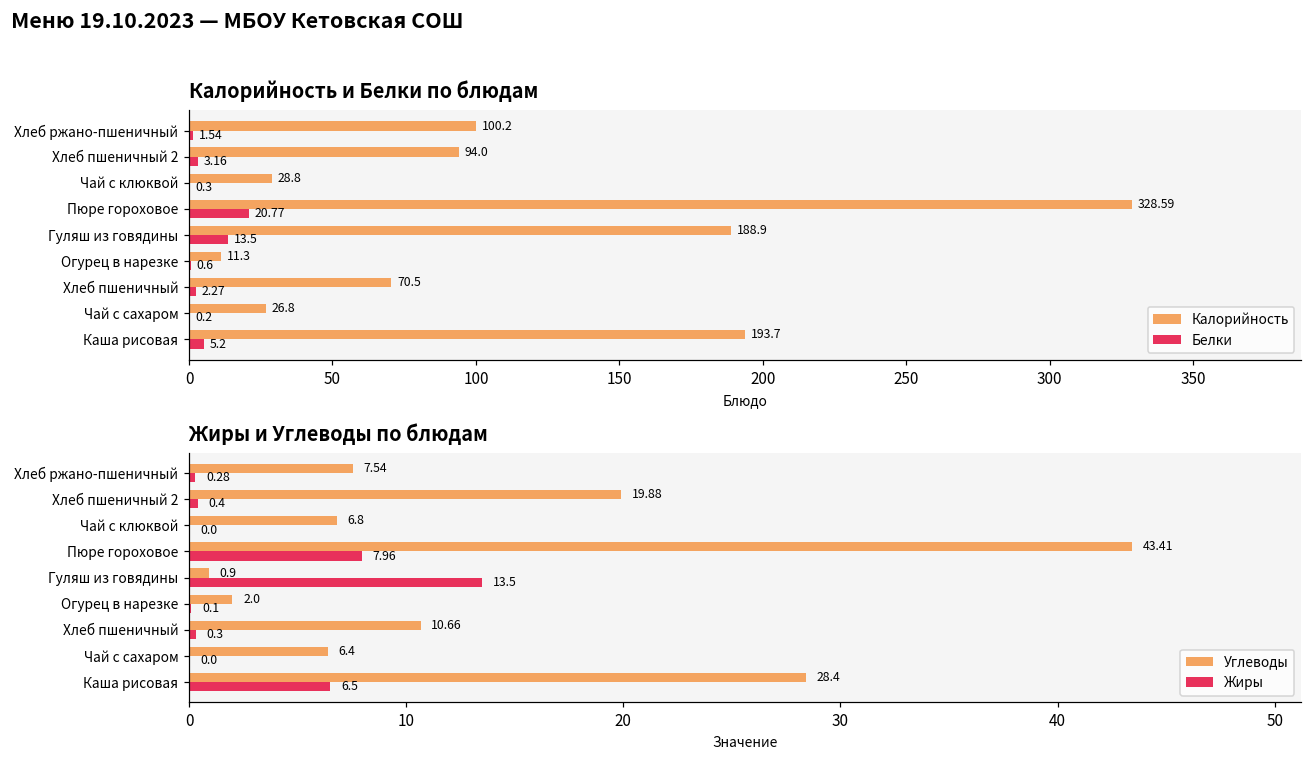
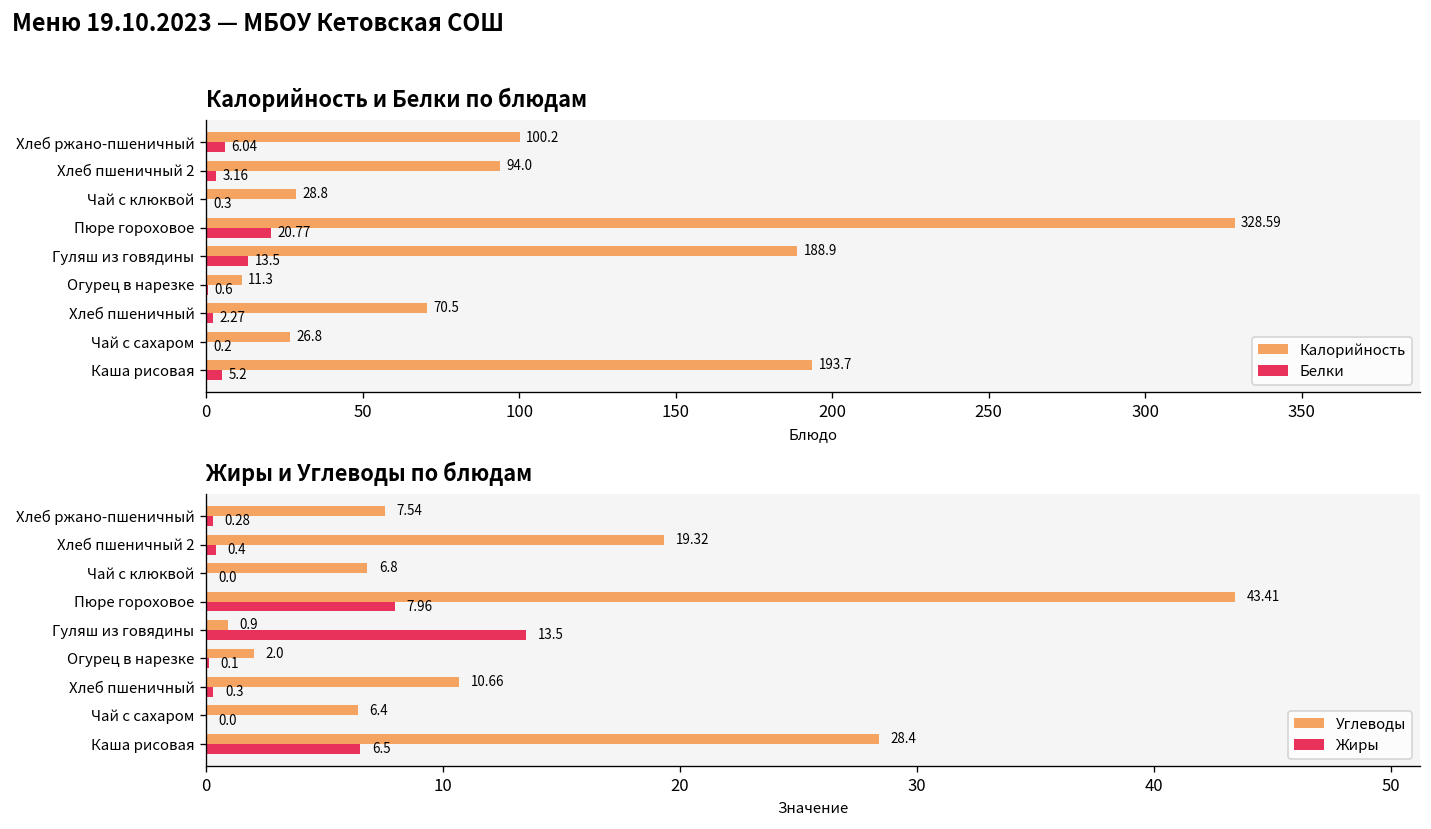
  {
    "Калорийность и Белки по блюдам": {
      "Калорийность": {
        "Хлеб ржано-пшеничный": 100.2,
        "Хлеб пшеничный 2": 94.0,
        "Чай с клюквой": 28.8,
        "Пюре гороховое": 328.59,
        "Гуляш из говядины": 188.9,
        "Огурец в нарезке": 11.3,
        "Хлеб пшеничный": 70.5,
        "Чай с сахаром": 26.8,
        "Каша рисовая": 193.7
      },
      "Белки": {
-       "Хлеб ржано-пшеничный": 1.54,
+       "Хлеб ржано-пшеничный": 6.04,
        "Хлеб пшеничный 2": 3.16,
        "Чай с клюквой": 0.3,
        "Пюре гороховое": 20.77,
        "Гуляш из говядины": 13.5,
        "Огурец в нарезке": 0.6,
        "Хлеб пшеничный": 2.27,
        "Чай с сахаром": 0.2,
        "Каша рисовая": 5.2
      }
    },
    "Жиры и Углеводы по блюдам": {
      "Углеводы": {
        "Хлеб ржано-пшеничный": 7.54,
-       "Хлеб пшеничный 2": 19.88,
+       "Хлеб пшеничный 2": 19.32,
        "Чай с клюквой": 6.8,
        "Пюре гороховое": 43.41,
        "Гуляш из говядины": 0.9,
        "Огурец в нарезке": 2.0,
        "Хлеб пшеничный": 10.66,
        "Чай с сахаром": 6.4,
        "Каша рисовая": 28.4
      },
      "Жиры": {
        "Хлеб ржано-пшеничный": 0.28,
        "Хлеб пшеничный 2": 0.4,
        "Чай с клюквой": 0.0,
        "Пюре гороховое": 7.96,
        "Гуляш из говядины": 13.5,
        "Огурец в нарезке": 0.1,
        "Хлеб пшеничный": 0.3,
        "Чай с сахаром": 0.0,
        "Каша рисовая": 6.5
      }
    }
  }
